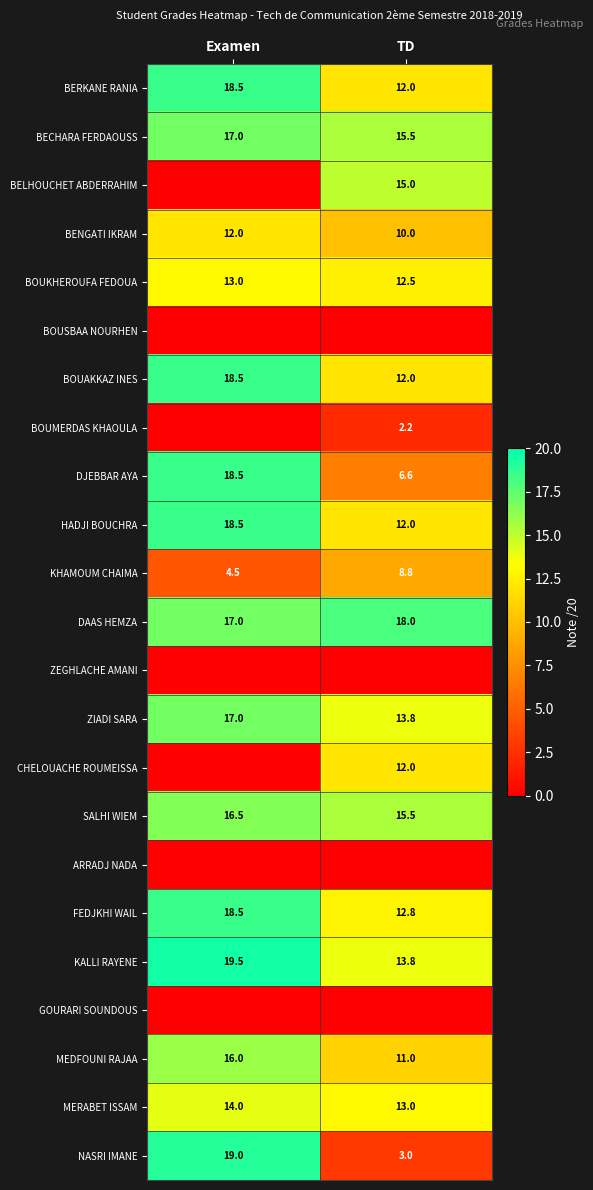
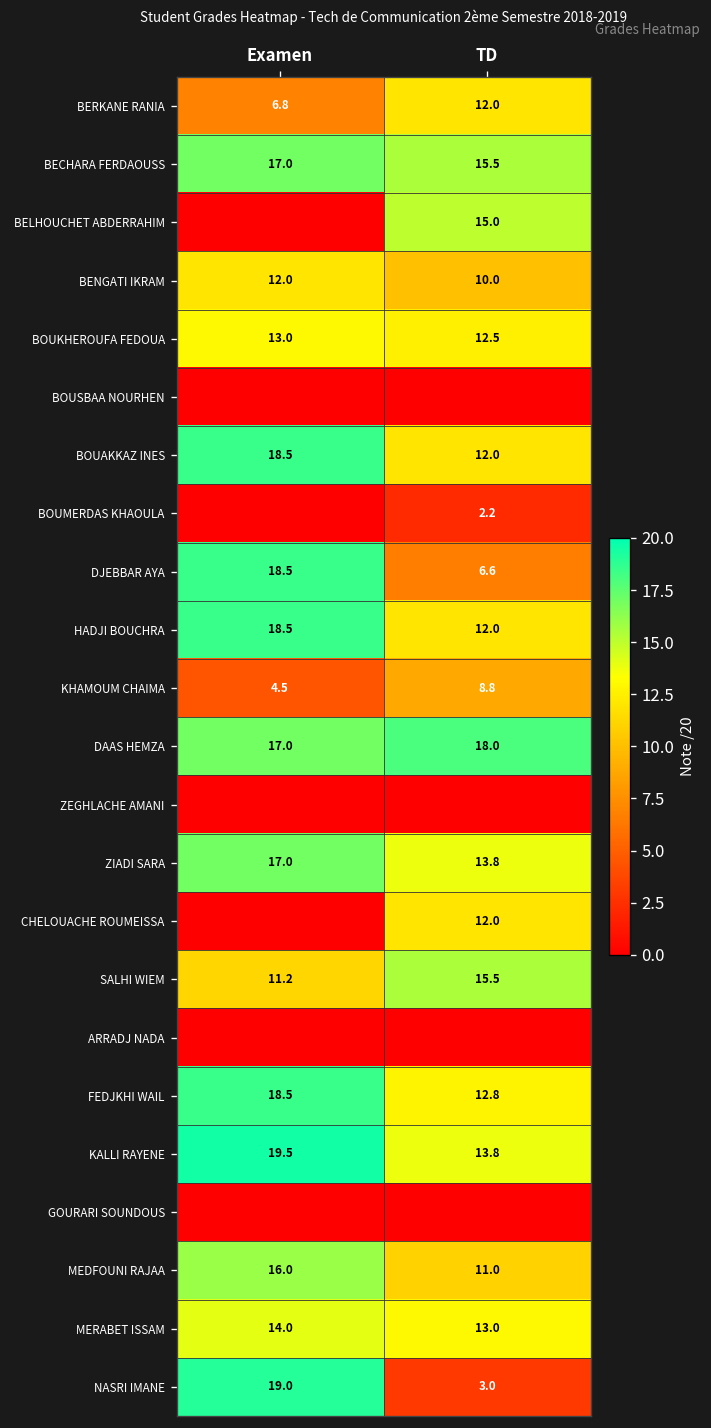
  {
    "BERKANE RANIA": {
-     "Examen": 18.5,
+     "Examen": 6.8,
      "TD": 12.0
    },
    "BECHARA FERDAOUSS": {
      "Examen": 17.0,
      "TD": 15.5
    },
    "BELHOUCHET ABDERRAHIM": {
      "TD": 15.0
    },
    "BENGATI IKRAM": {
      "Examen": 12.0,
      "TD": 10.0
    },
    "BOUKHEROUFA FEDOUA": {
      "Examen": 13.0,
      "TD": 12.5
    },
    "BOUAKKAZ INES": {
      "Examen": 18.5,
      "TD": 12.0
    },
    "BOUMERDAS KHAOULA": {
      "TD": 2.2
    },
    "DJEBBAR AYA": {
      "Examen": 18.5,
      "TD": 6.6
    },
    "HADJI BOUCHRA": {
      "Examen": 18.5,
      "TD": 12.0
    },
    "KHAMOUM CHAIMA": {
      "Examen": 4.5,
      "TD": 8.8
    },
    "DAAS HEMZA": {
      "Examen": 17.0,
      "TD": 18.0
    },
    "ZIADI SARA": {
      "Examen": 17.0,
      "TD": 13.8
    },
    "CHELOUACHE ROUMEISSA": {
      "TD": 12.0
    },
    "SALHI WIEM": {
-     "Examen": 16.5,
+     "Examen": 11.2,
      "TD": 15.5
    },
    "FEDJKHI WAIL": {
      "Examen": 18.5,
      "TD": 12.8
    },
    "KALLI RAYENE": {
      "Examen": 19.5,
      "TD": 13.8
    },
    "MEDFOUNI RAJAA": {
      "Examen": 16.0,
      "TD": 11.0
    },
    "MERABET ISSAM": {
      "Examen": 14.0,
      "TD": 13.0
    },
    "NASRI IMANE": {
      "Examen": 19.0,
      "TD": 3.0
    }
  }
